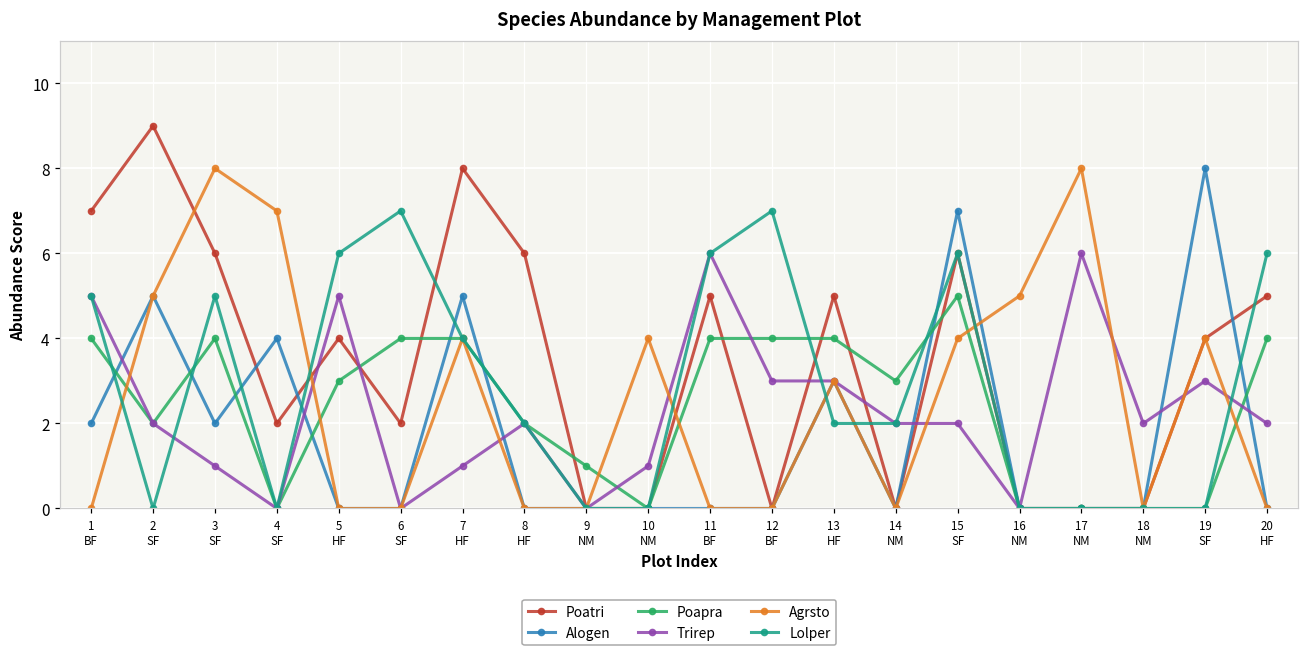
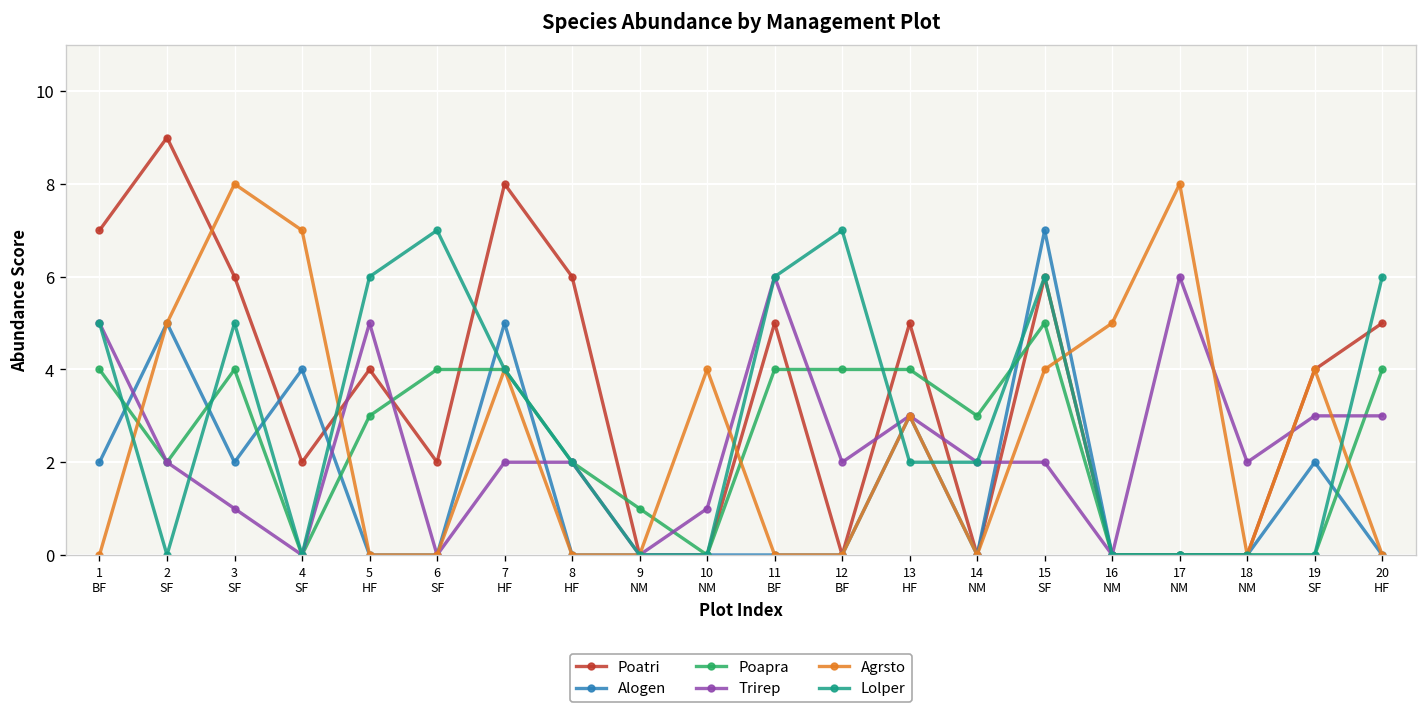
  {
    "Poatri": {
      "1 BF": 7,
      "2 SF": 9,
      "3 SF": 6,
      "4 SF": 2,
      "5 HF": 4,
      "6 SF": 2,
      "7 HF": 8,
      "8 HF": 6,
      "11 BF": 5,
      "13 HF": 5,
      "20 HF": 5
    },
    "Alogen": {
      "1 BF": 2,
      "3 SF": 2,
      "4 SF": 4,
      "7 HF": 5,
      "15 SF": 7,
-     "19 SF": 8
+     "19 SF": 2
    },
    "Trirep": {
      "3 SF": 1,
      "5 HF": 5,
-     "7 HF": 1,
+     "7 HF": 2,
      "10 NM": 1,
-     "12 BF": 3,
+     "12 BF": 2,
      "15 SF": 2,
      "17 NM": 6,
      "18 NM": 2,
      "19 SF": 3,
-     "20 HF": 2
+     "20 HF": 3
    },
    "Agrsto": {
      "1 BF": 0,
      "3 SF": 8,
      "4 SF": 7,
      "10 NM": 4,
      "15 SF": 4,
      "16 NM": 5,
      "17 NM": 8
    }
  }
